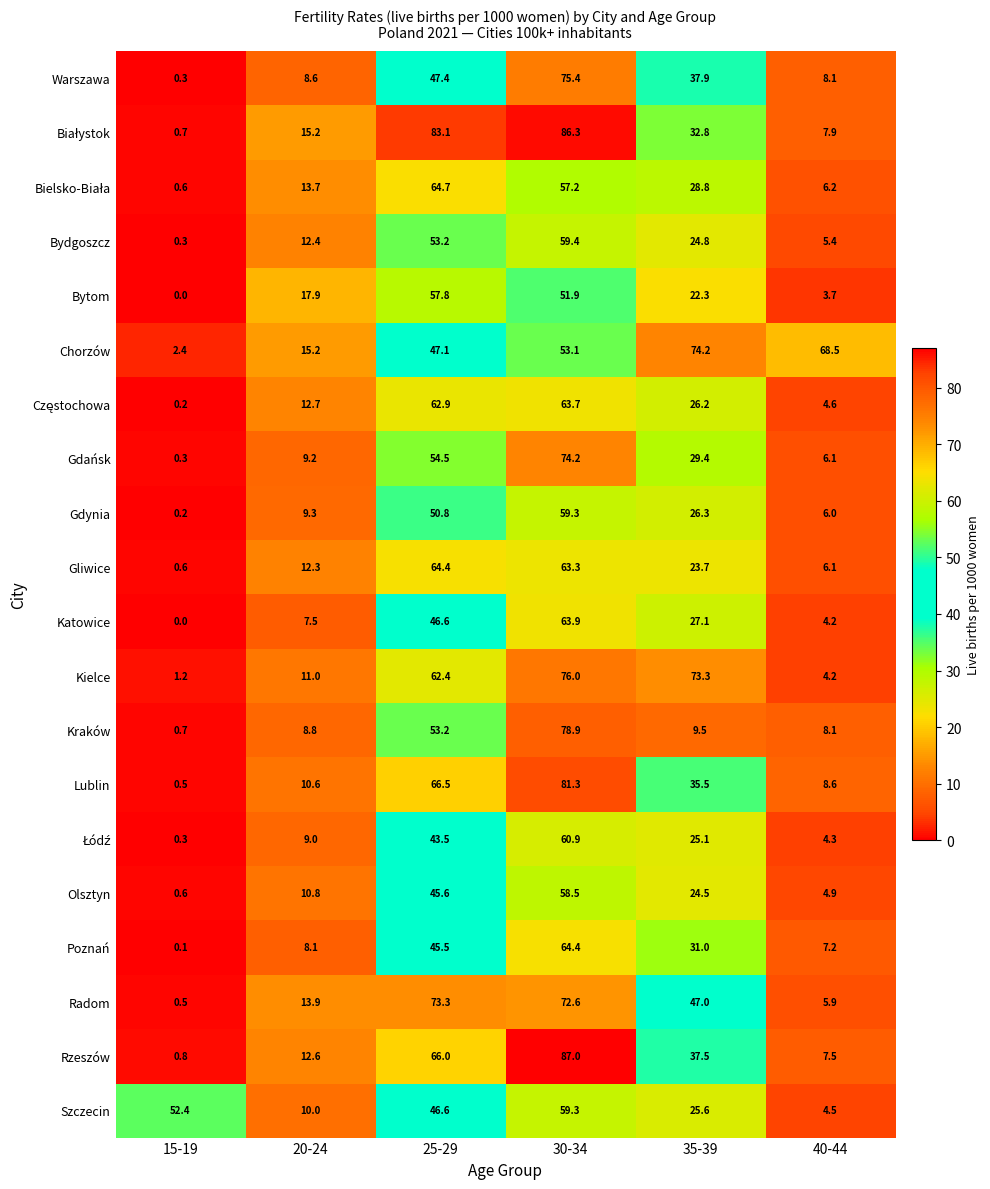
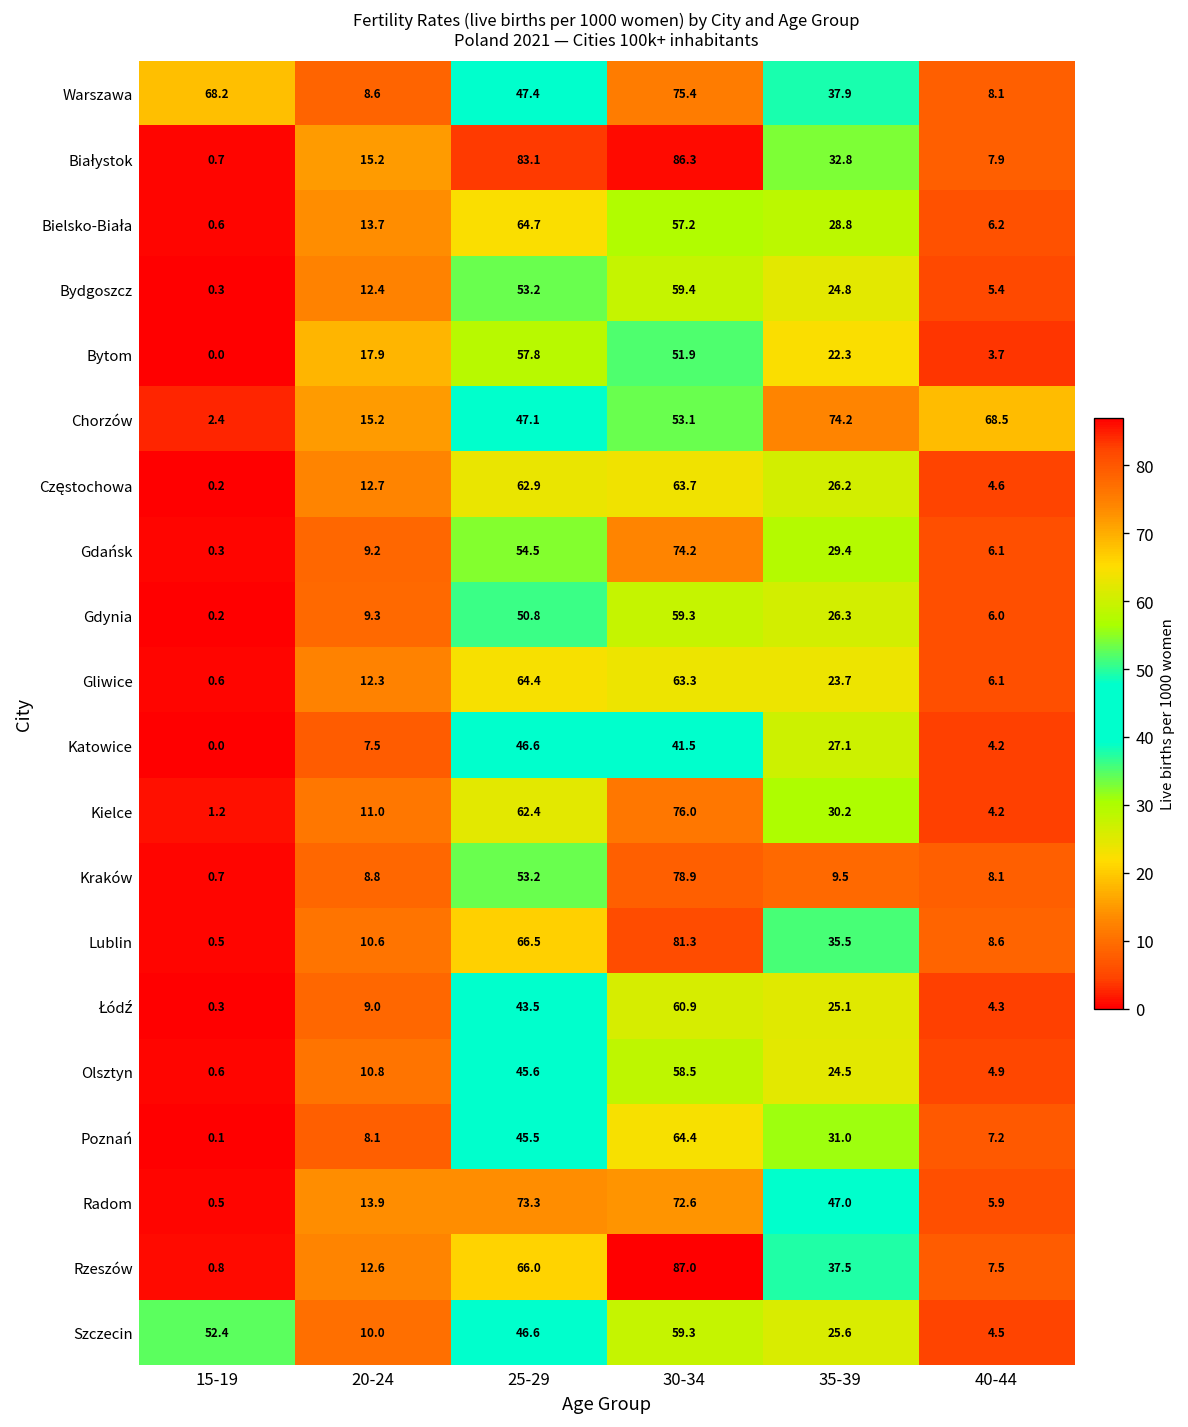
  {
    "Warszawa": {
-     "15-19": 0.3,
+     "15-19": 68.2,
      "20-24": 8.6,
      "25-29": 47.4,
      "30-34": 75.4,
      "35-39": 37.9,
      "40-44": 8.1
    },
    "Białystok": {
      "15-19": 0.7,
      "20-24": 15.2,
      "25-29": 83.1,
      "30-34": 86.3,
      "35-39": 32.8,
      "40-44": 7.9
    },
    "Bielsko-Biała": {
      "15-19": 0.6,
      "20-24": 13.7,
      "25-29": 64.7,
      "30-34": 57.2,
      "35-39": 28.8,
      "40-44": 6.2
    },
    "Bydgoszcz": {
      "15-19": 0.3,
      "20-24": 12.4,
      "25-29": 53.2,
      "30-34": 59.4,
      "35-39": 24.8,
      "40-44": 5.4
    },
    "Bytom": {
      "15-19": 0.0,
      "20-24": 17.9,
      "25-29": 57.8,
      "30-34": 51.9,
      "35-39": 22.3,
      "40-44": 3.7
    },
    "Chorzów": {
      "15-19": 2.4,
      "20-24": 15.2,
      "25-29": 47.1,
      "30-34": 53.1,
      "35-39": 74.2,
      "40-44": 68.5
    },
    "Częstochowa": {
      "15-19": 0.2,
      "20-24": 12.7,
      "25-29": 62.9,
      "30-34": 63.7,
      "35-39": 26.2,
      "40-44": 4.6
    },
    "Gdańsk": {
      "15-19": 0.3,
      "20-24": 9.2,
      "25-29": 54.5,
      "30-34": 74.2,
      "35-39": 29.4,
      "40-44": 6.1
    },
    "Gdynia": {
      "15-19": 0.2,
      "20-24": 9.3,
      "25-29": 50.8,
      "30-34": 59.3,
      "35-39": 26.3,
      "40-44": 6.0
    },
    "Gliwice": {
      "15-19": 0.6,
      "20-24": 12.3,
      "25-29": 64.4,
      "30-34": 63.3,
      "35-39": 23.7,
      "40-44": 6.1
    },
    "Katowice": {
      "15-19": 0.0,
      "20-24": 7.5,
      "25-29": 46.6,
-     "30-34": 63.9,
+     "30-34": 41.5,
      "35-39": 27.1,
      "40-44": 4.2
    },
    "Kielce": {
      "15-19": 1.2,
      "20-24": 11.0,
      "25-29": 62.4,
      "30-34": 76.0,
-     "35-39": 73.3,
+     "35-39": 30.2,
      "40-44": 4.2
    },
    "Kraków": {
      "15-19": 0.7,
      "20-24": 8.8,
      "25-29": 53.2,
      "30-34": 78.9,
      "35-39": 9.5,
      "40-44": 8.1
    },
    "Lublin": {
      "15-19": 0.5,
      "20-24": 10.6,
      "25-29": 66.5,
      "30-34": 81.3,
      "35-39": 35.5,
      "40-44": 8.6
    },
    "Łódź": {
      "15-19": 0.3,
      "20-24": 9.0,
      "25-29": 43.5,
      "30-34": 60.9,
      "35-39": 25.1,
      "40-44": 4.3
    },
    "Olsztyn": {
      "15-19": 0.6,
      "20-24": 10.8,
      "25-29": 45.6,
      "30-34": 58.5,
      "35-39": 24.5,
      "40-44": 4.9
    },
    "Poznań": {
      "15-19": 0.1,
      "20-24": 8.1,
      "25-29": 45.5,
      "30-34": 64.4,
      "35-39": 31.0,
      "40-44": 7.2
    },
    "Radom": {
      "15-19": 0.5,
      "20-24": 13.9,
      "25-29": 73.3,
      "30-34": 72.6,
      "35-39": 47.0,
      "40-44": 5.9
    },
    "Rzeszów": {
      "15-19": 0.8,
      "20-24": 12.6,
      "25-29": 66.0,
      "30-34": 87.0,
      "35-39": 37.5,
      "40-44": 7.5
    },
    "Szczecin": {
      "15-19": 52.4,
      "20-24": 10.0,
      "25-29": 46.6,
      "30-34": 59.3,
      "35-39": 25.6,
      "40-44": 4.5
    }
  }
